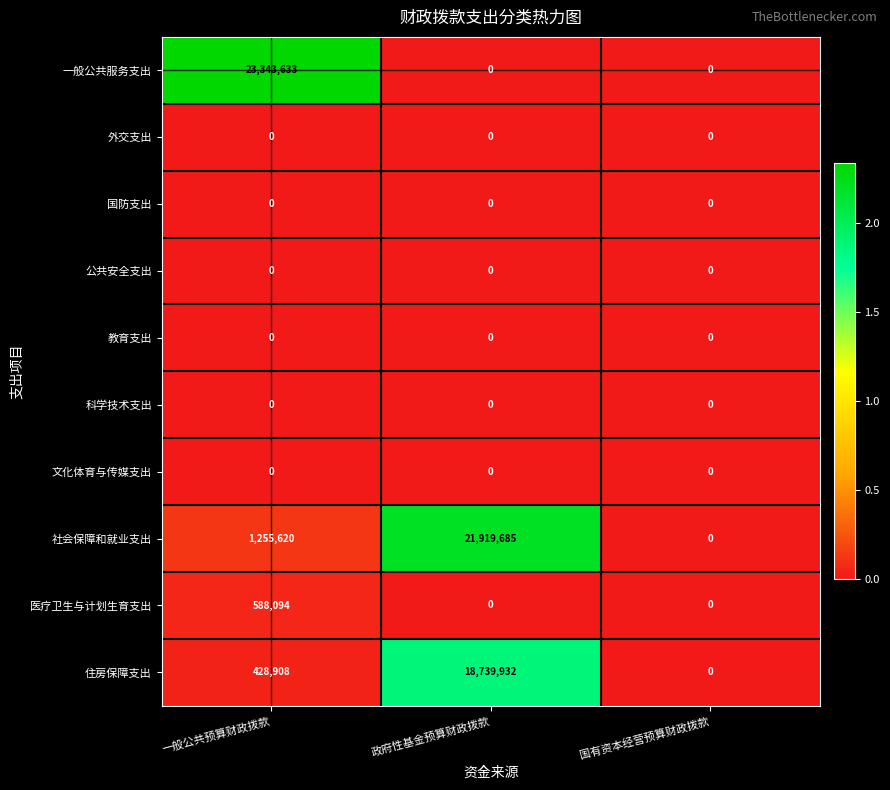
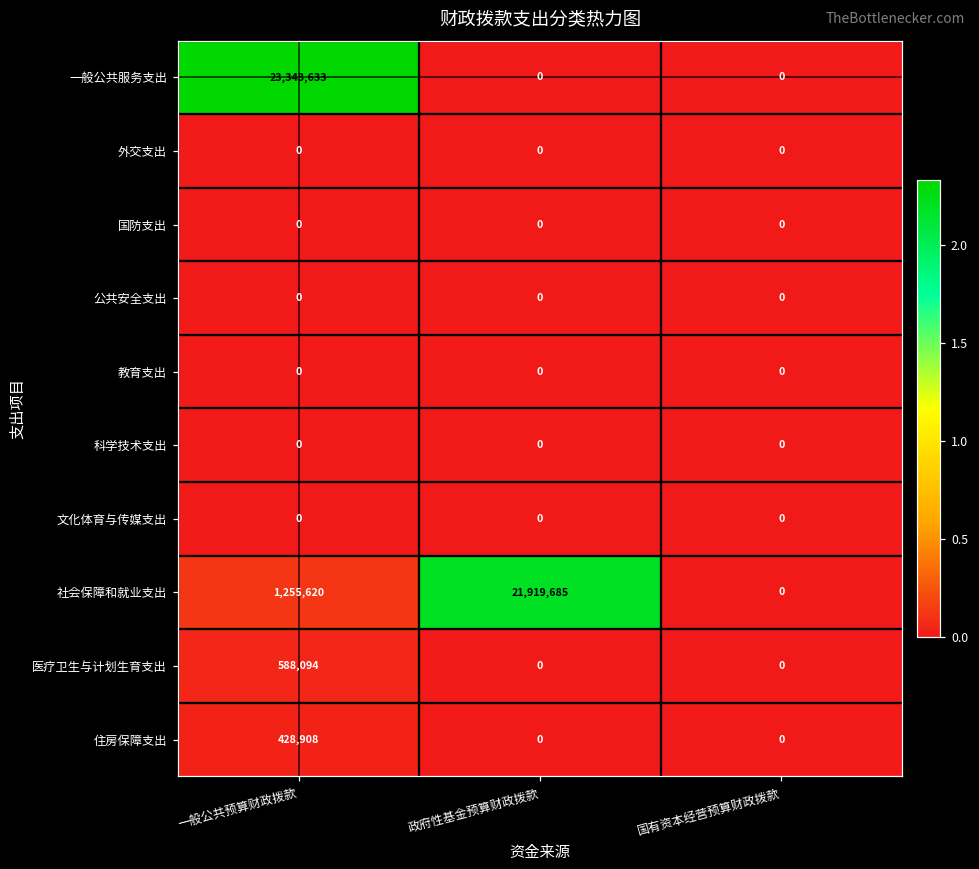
  {
    "一般公共服务支出": {
      "一般公共预算财政拨款": "23,343,633",
      "政府性基金预算财政拨款": "0",
      "国有资本经营预算财政拨款": "0"
    },
    "外交支出": {
      "一般公共预算财政拨款": "0",
      "政府性基金预算财政拨款": "0",
      "国有资本经营预算财政拨款": "0"
    },
    "国防支出": {
      "一般公共预算财政拨款": "0",
      "政府性基金预算财政拨款": "0",
      "国有资本经营预算财政拨款": "0"
    },
    "公共安全支出": {
      "一般公共预算财政拨款": "0",
      "政府性基金预算财政拨款": "0",
      "国有资本经营预算财政拨款": "0"
    },
    "教育支出": {
      "一般公共预算财政拨款": "0",
      "政府性基金预算财政拨款": "0",
      "国有资本经营预算财政拨款": "0"
    },
    "科学技术支出": {
      "一般公共预算财政拨款": "0",
      "政府性基金预算财政拨款": "0",
      "国有资本经营预算财政拨款": "0"
    },
    "文化体育与传媒支出": {
      "一般公共预算财政拨款": "0",
      "政府性基金预算财政拨款": "0",
      "国有资本经营预算财政拨款": "0"
    },
    "社会保障和就业支出": {
      "一般公共预算财政拨款": "1,255,620",
      "政府性基金预算财政拨款": "21,919,685",
      "国有资本经营预算财政拨款": "0"
    },
    "医疗卫生与计划生育支出": {
      "一般公共预算财政拨款": "588,094",
      "政府性基金预算财政拨款": "0",
      "国有资本经营预算财政拨款": "0"
    },
    "住房保障支出": {
      "一般公共预算财政拨款": "428,908",
-     "政府性基金预算财政拨款": "18,739,932",
+     "政府性基金预算财政拨款": "0",
      "国有资本经营预算财政拨款": "0"
    }
  }
